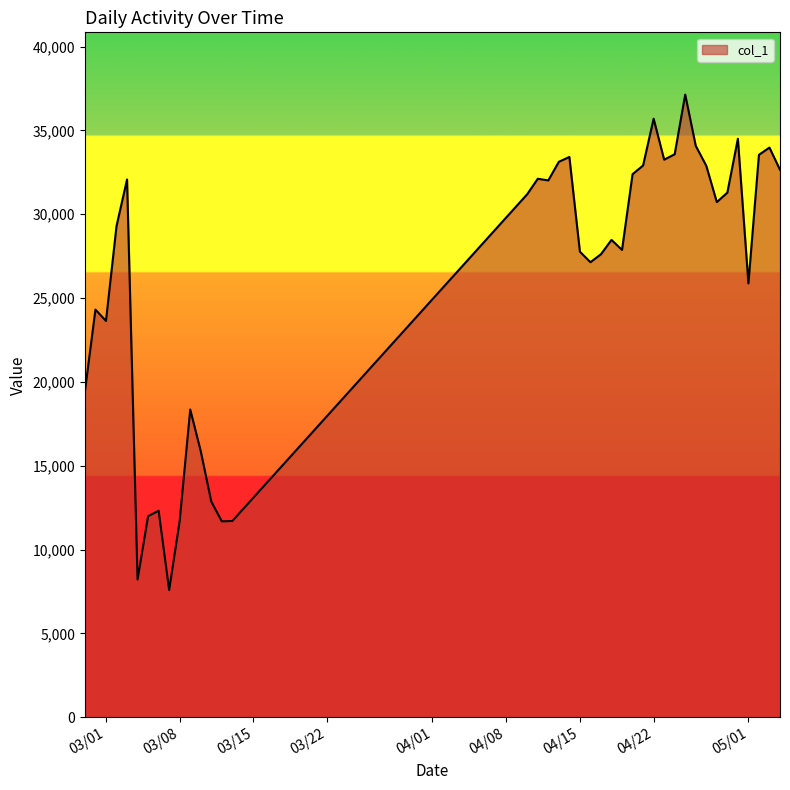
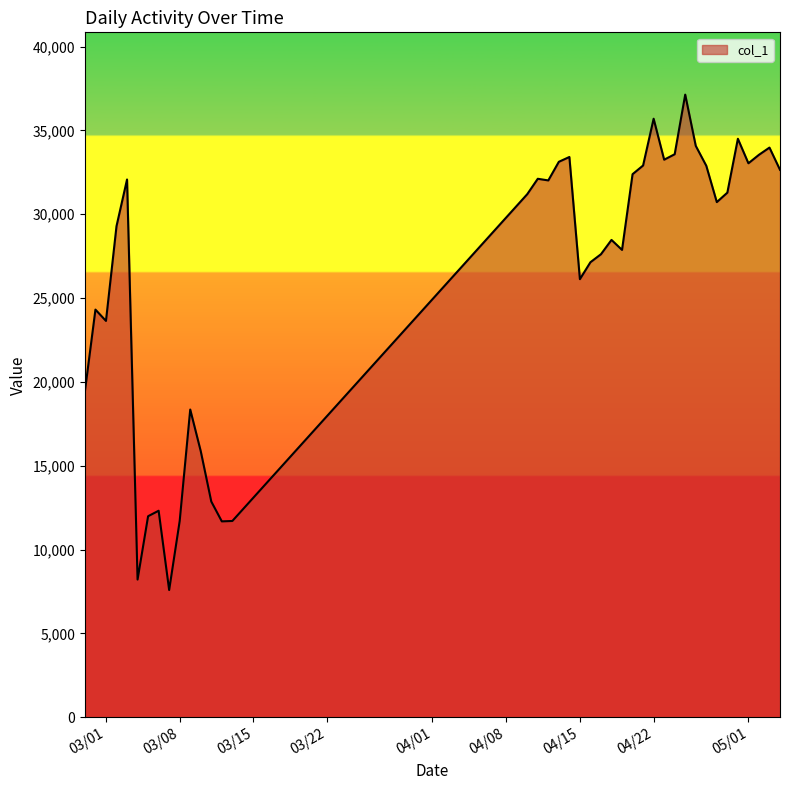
  {
    "03/01": "23,600",
    "03/08": "11,700",
-   "04/15": "27,800",
+   "04/15": "26,100",
    "04/22": "35,700",
-   "05/01": "25,900"
+   "05/01": "33,000"
  }
